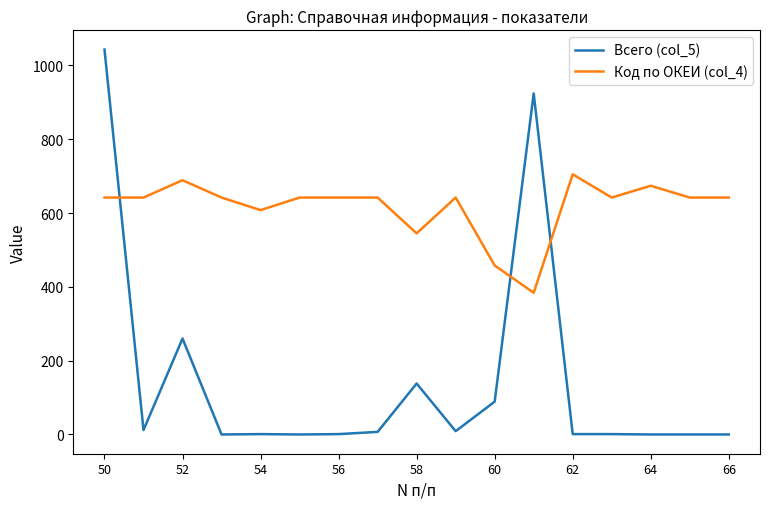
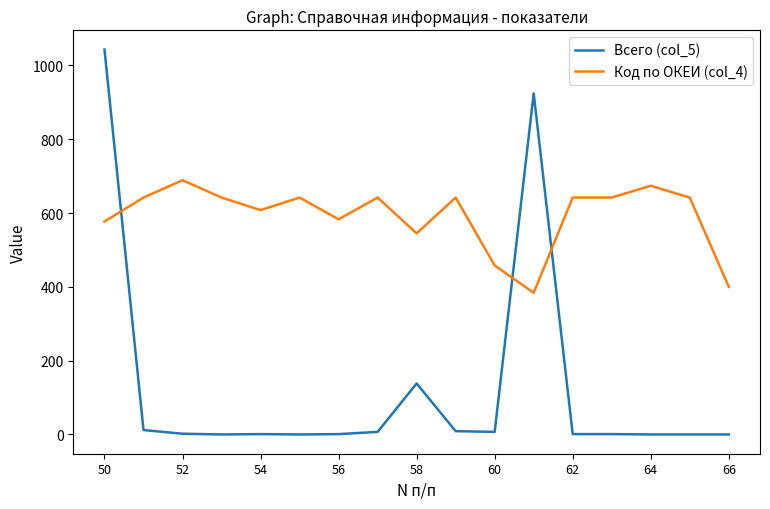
  {
    "Всего (col_5)": {
      "50": 1040,
-     "52": 260,
+     "52": 0,
      "54": 0,
      "56": 0,
      "58": 140,
-     "60": 90,
+     "60": 10,
      "62": 0,
      "64": 0,
      "66": 0
    },
    "Код по ОКЕИ (col_4)": {
-     "50": 640,
+     "50": 580,
      "52": 690,
      "54": 610,
-     "56": 640,
+     "56": 580,
      "58": 550,
      "60": 460,
-     "62": 710,
+     "62": 640,
      "64": 670,
-     "66": 640
+     "66": 400
    }
  }
